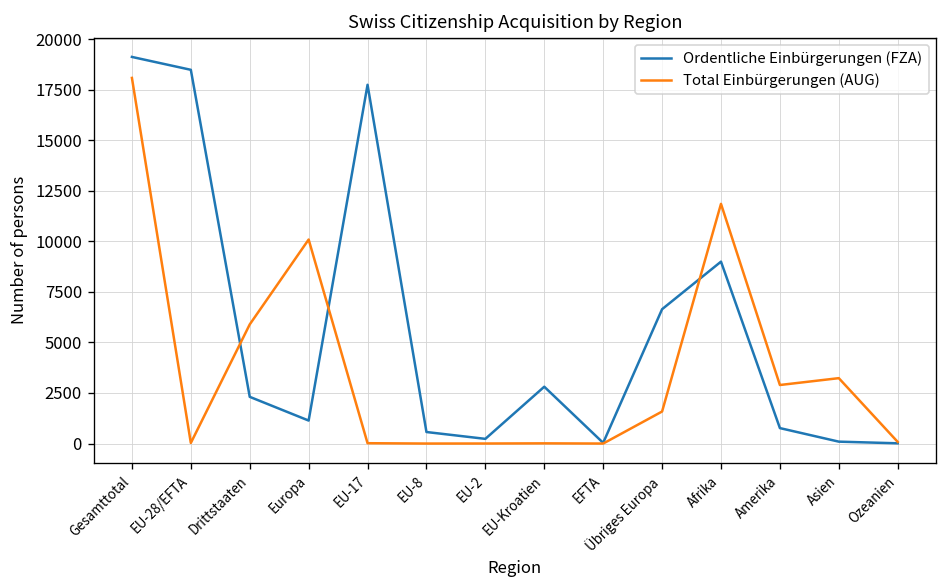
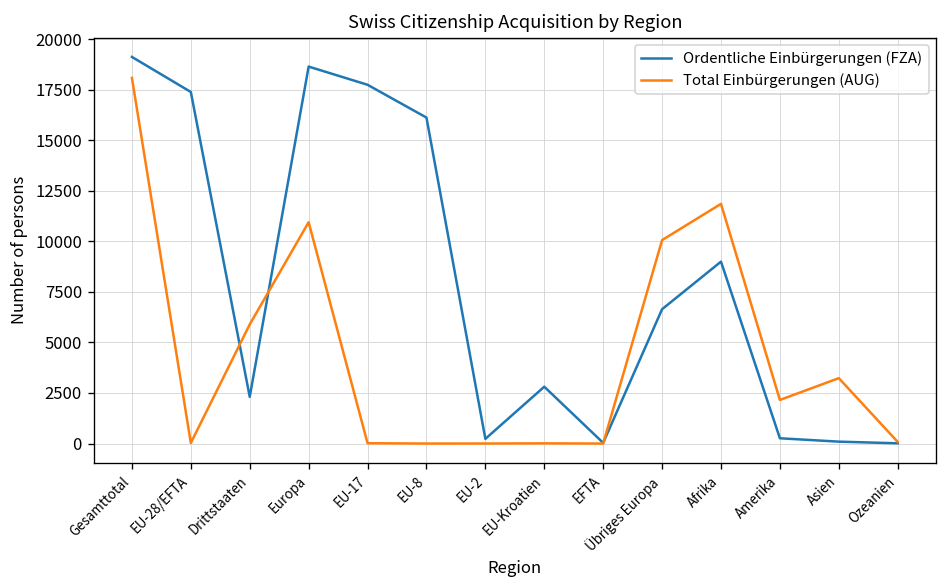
  {
    "Ordentliche Einbürgerungen (FZA)": {
      "Gesamttotal": 19100,
-     "EU-28/EFTA": 18500,
+     "EU-28/EFTA": 17400,
      "Drittstaaten": 2300,
-     "Europa": 1100,
+     "Europa": 18600,
      "EU-17": 17700,
-     "EU-8": 600,
+     "EU-8": 16100,
      "EU-2": 200,
      "EU-Kroatien": 2800,
      "Übriges Europa": 6600,
      "Afrika": 9000,
-     "Amerika": 800,
+     "Amerika": 300,
      "Asien": 100
    },
    "Total Einbürgerungen (AUG)": {
      "Gesamttotal": 18100,
      "EU-28/EFTA": 0,
      "Drittstaaten": 5900,
-     "Europa": 10100,
+     "Europa": 10900,
      "EU-17": 0,
      "EU-8": 0,
      "EU-2": 0,
      "EU-Kroatien": 0,
-     "Übriges Europa": 1600,
+     "Übriges Europa": 10100,
      "Afrika": 11900,
-     "Amerika": 2900,
+     "Amerika": 2200,
      "Asien": 3200
    }
  }
